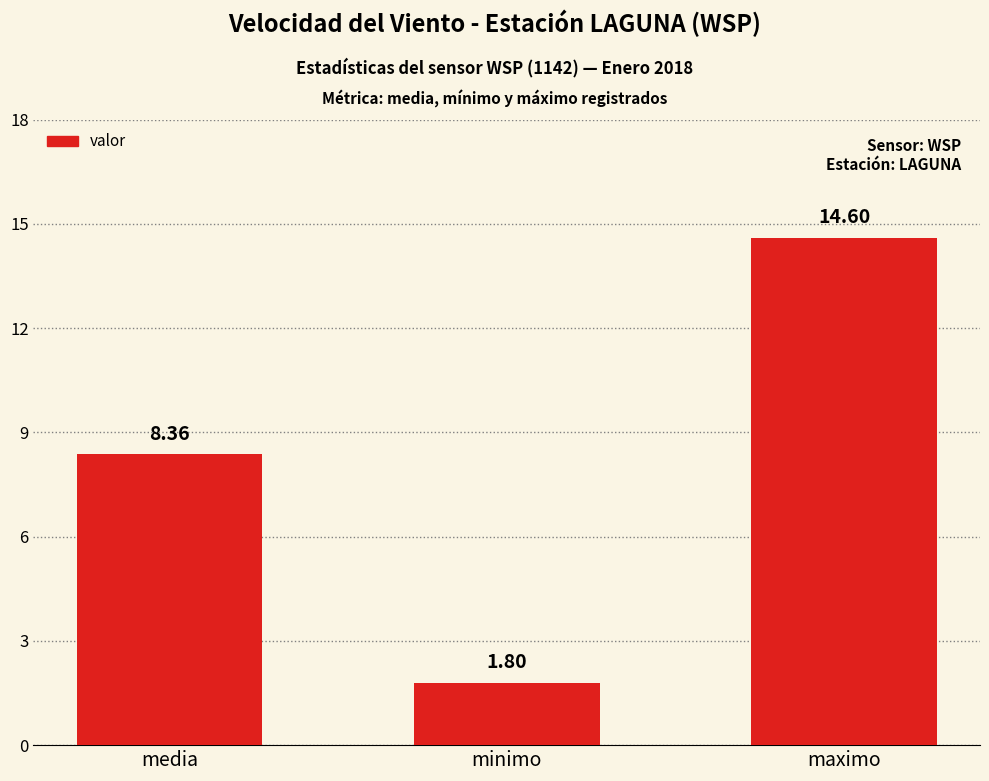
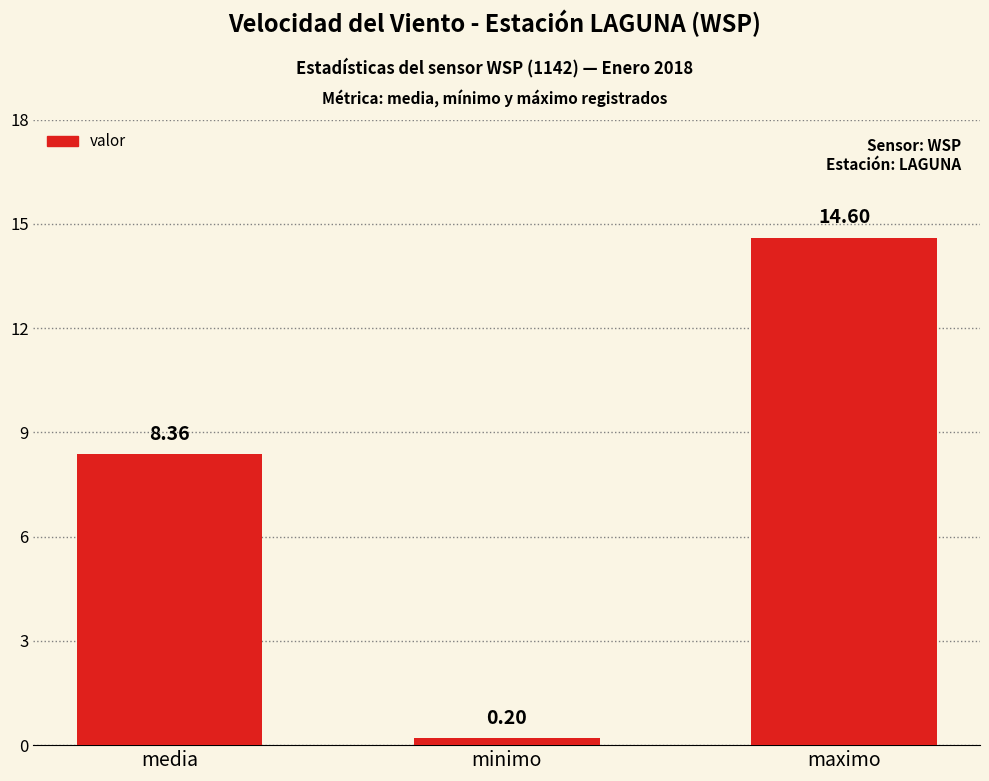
  {
    "media": 8.36,
-   "minimo": 1.80,
+   "minimo": 0.20,
    "maximo": 14.60
  }
